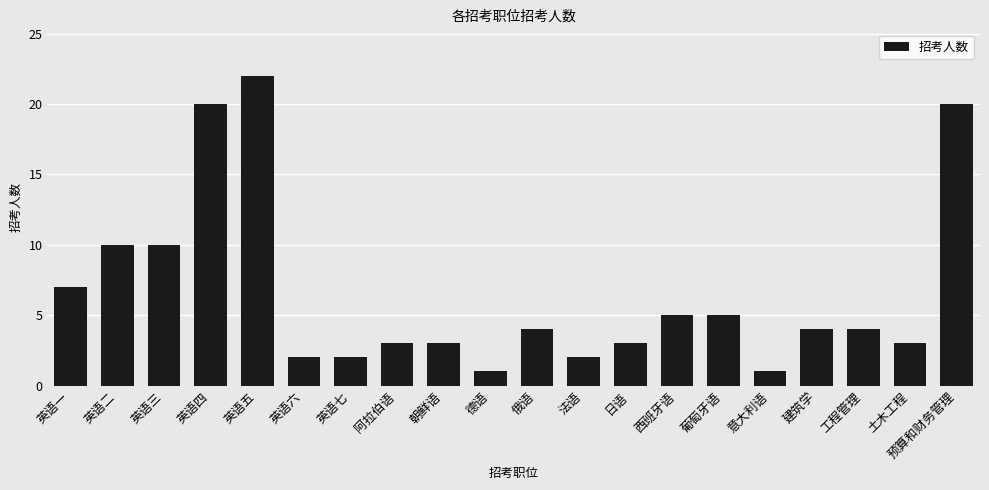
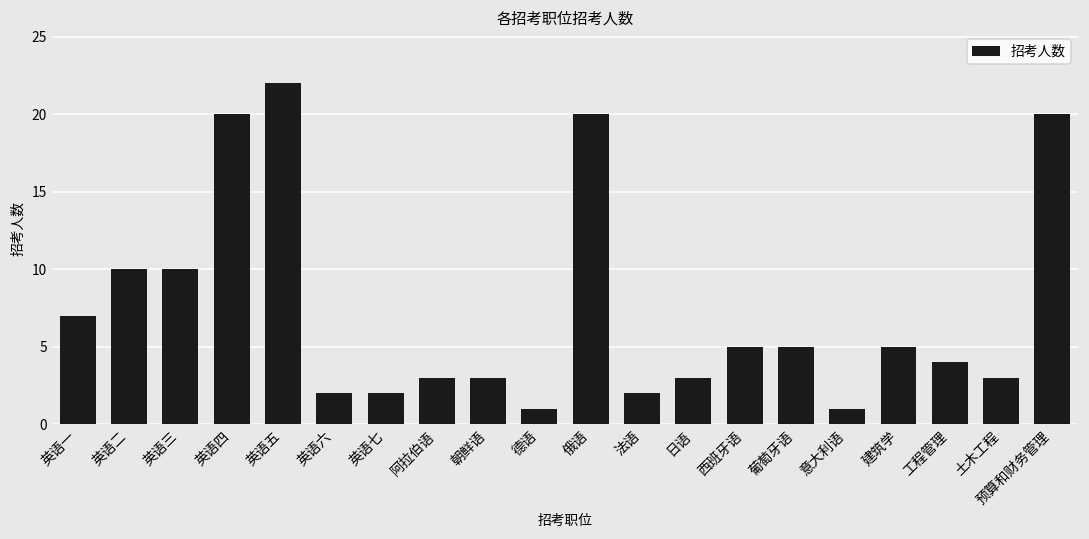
  {
    "英语一": 7,
    "英语二": 10,
    "英语三": 10,
    "英语四": 20,
    "英语五": 22,
    "英语六": 2,
    "英语七": 2,
    "阿拉伯语": 3,
    "朝鲜语": 3,
    "德语": 1,
-   "俄语": 4,
+   "俄语": 20,
    "法语": 2,
    "日语": 3,
    "西班牙语": 5,
    "葡萄牙语": 5,
    "意大利语": 1,
-   "建筑学": 4,
+   "建筑学": 5,
    "工程管理": 4,
    "土木工程": 3,
    "预算和财务管理": 20
  }
